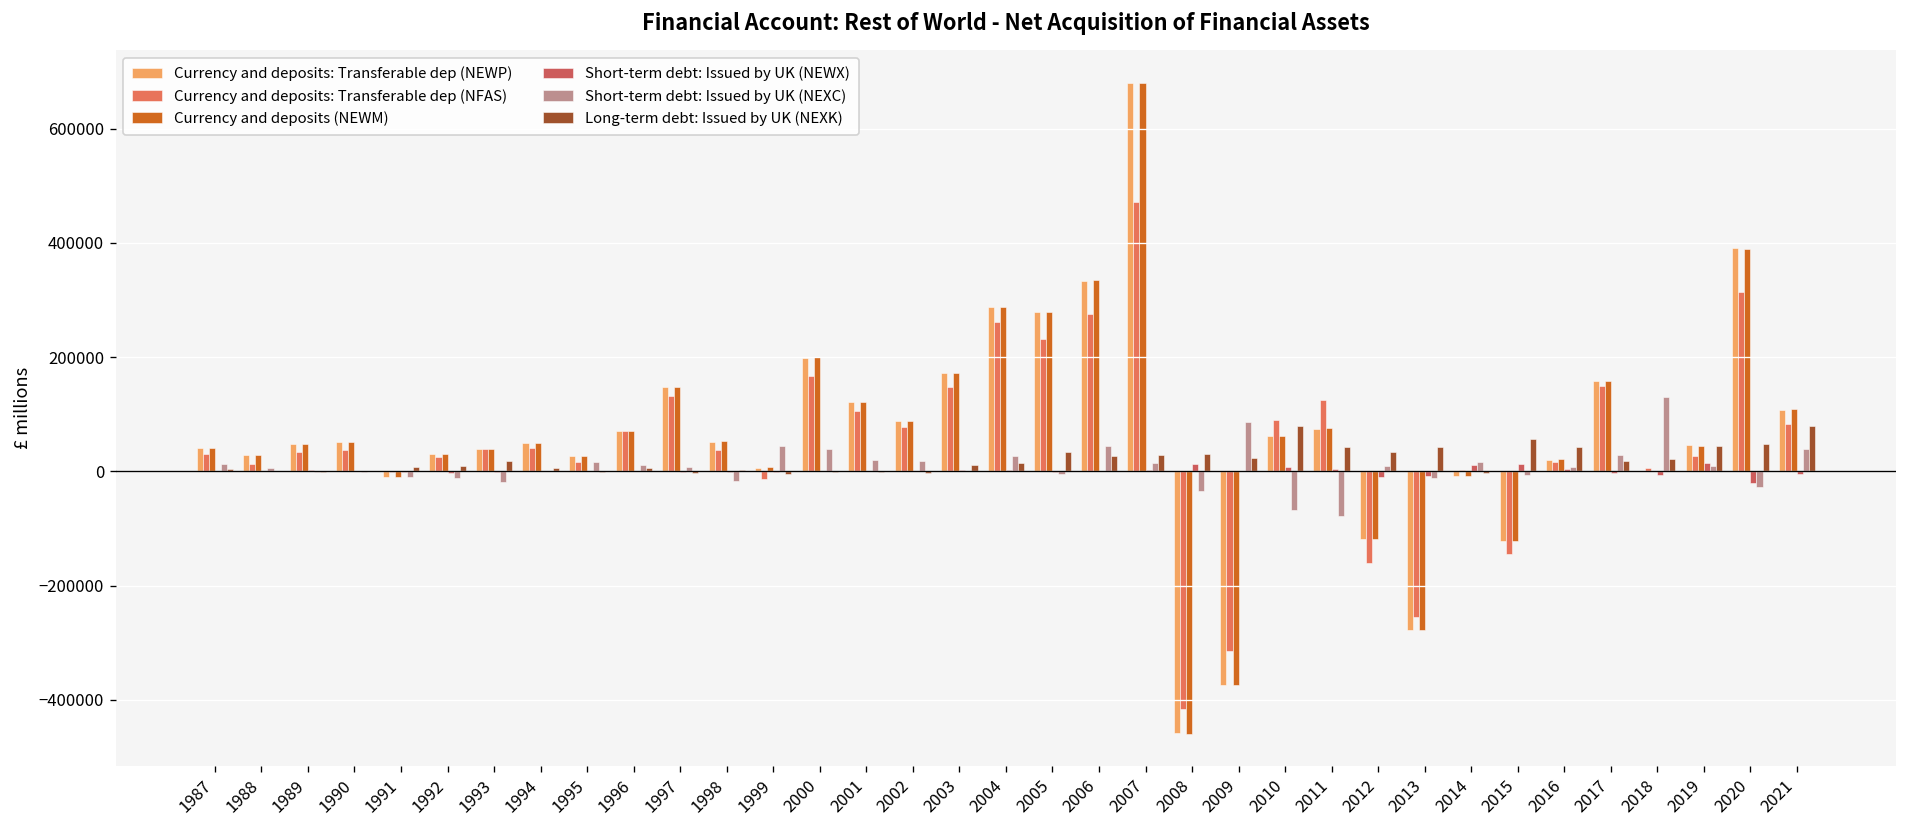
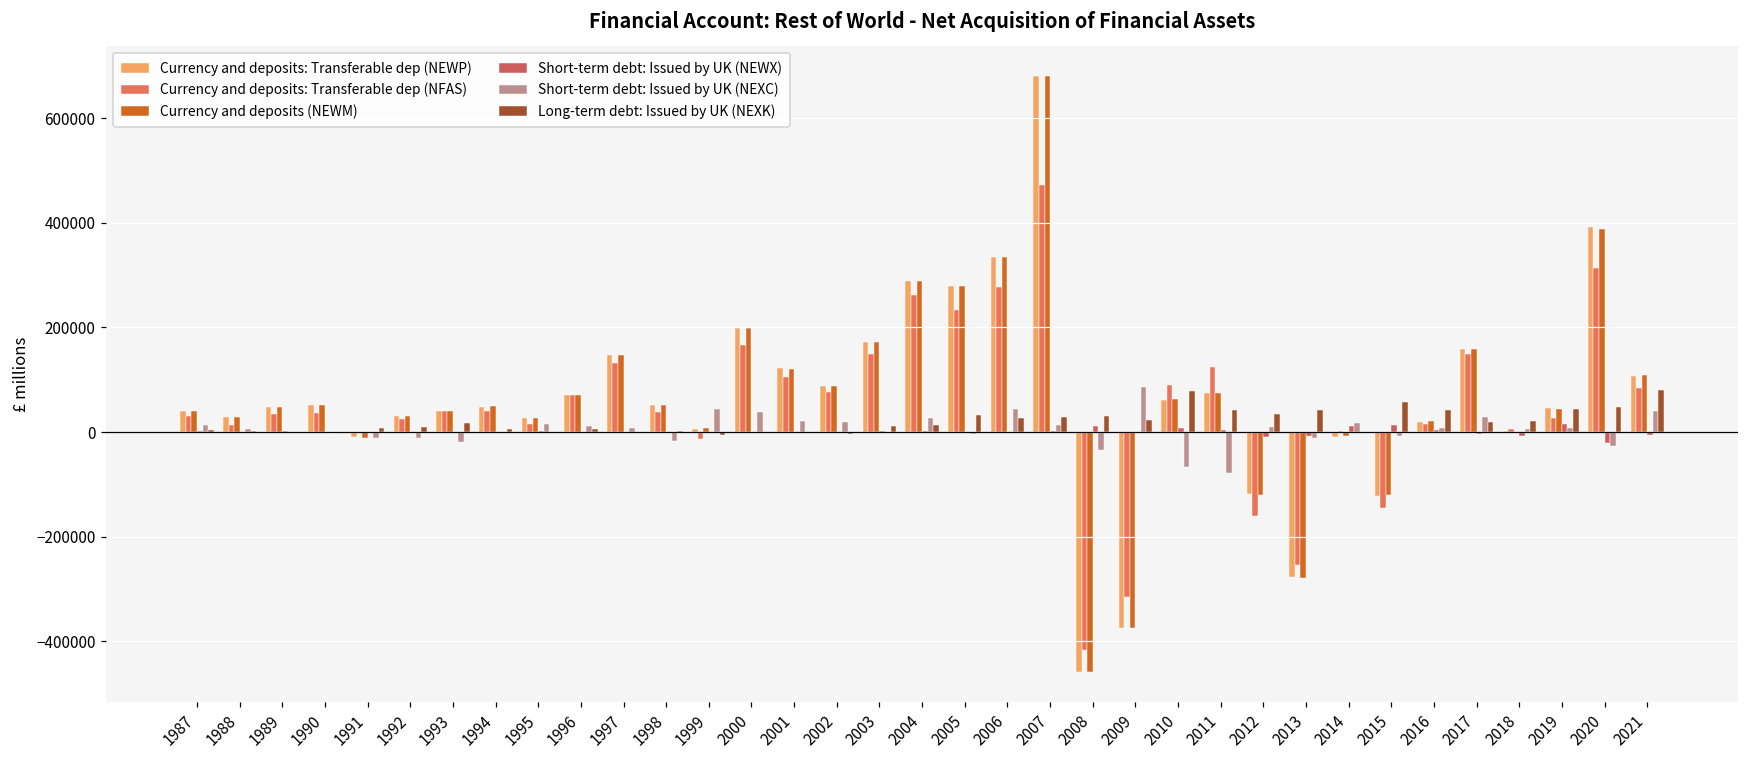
  {
    "Short-term debt: Issued by UK (NEXC)": {
      "1987": 10000,
      "1988": 10000,
      "1991": -10000,
      "1992": -10000,
      "1993": -20000,
      "1995": 20000,
      "1996": 10000,
      "1997": 10000,
      "1998": -20000,
      "1999": 40000,
      "2000": 40000,
      "2001": 20000,
      "2002": 20000,
      "2004": 30000,
      "2006": 40000,
      "2007": 10000,
      "2008": -30000,
      "2009": 90000,
      "2010": -70000,
      "2011": -80000,
      "2012": 10000,
      "2013": -10000,
      "2014": 20000,
      "2015": -10000,
      "2016": 10000,
      "2017": 30000,
-     "2018": 130000,
+     "2018": 10000,
      "2019": 10000,
      "2020": -30000,
      "2021": 40000
    }
  }
